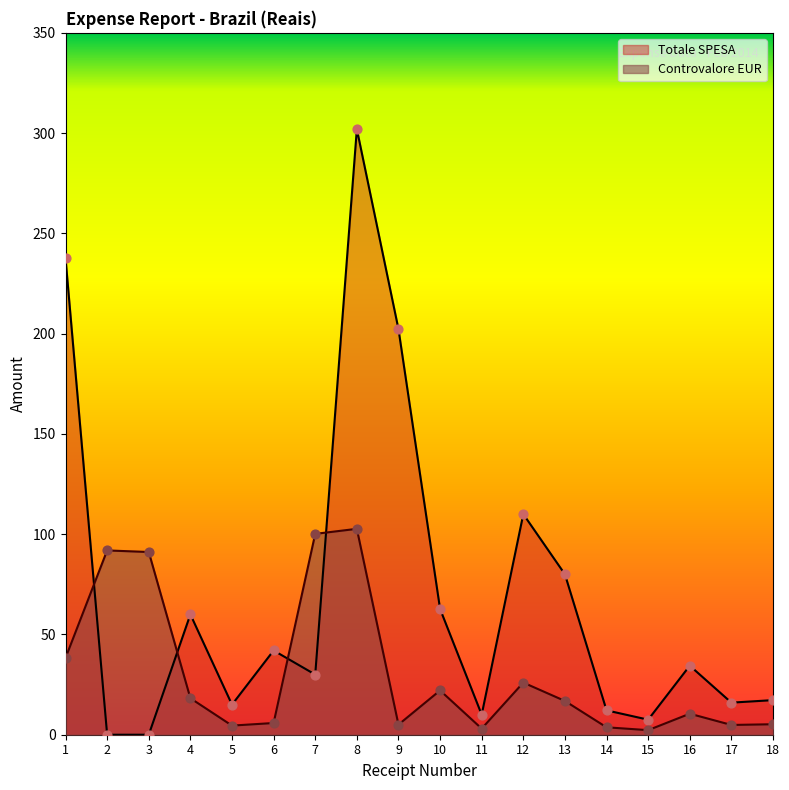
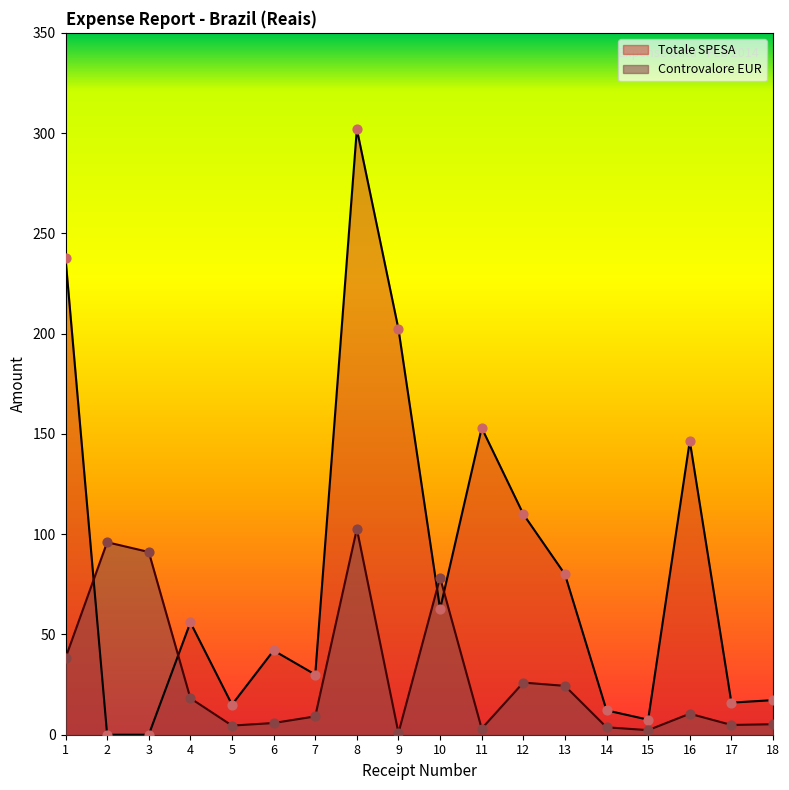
  {
    "Totale SPESA": {
      "1": 238,
      "2": 0,
      "3": 0,
-     "4": 60,
+     "4": 56,
      "5": 15,
      "6": 42,
      "7": 30,
      "8": 302,
      "9": 202,
      "10": 63,
-     "11": 10,
+     "11": 153,
      "12": 110,
      "13": 80,
      "14": 12,
      "15": 8,
-     "16": 34,
+     "16": 146,
      "17": 16,
      "18": 17
    },
    "Controvalore EUR": {
      "1": 38,
-     "2": 92,
+     "2": 96,
      "3": 91,
      "4": 18,
      "5": 5,
      "6": 6,
-     "7": 100,
+     "7": 9,
      "8": 103,
-     "9": 5,
-     "10": 22,
+     "9": 1,
+     "10": 78,
      "11": 3,
      "12": 26,
-     "13": 17,
+     "13": 24,
      "14": 4,
      "15": 2,
      "16": 10,
      "17": 5,
      "18": 5
    }
  }
